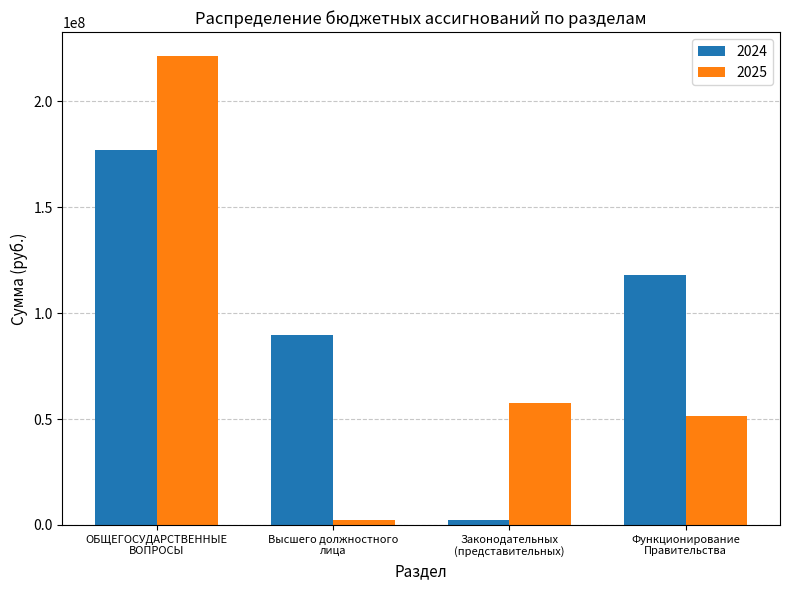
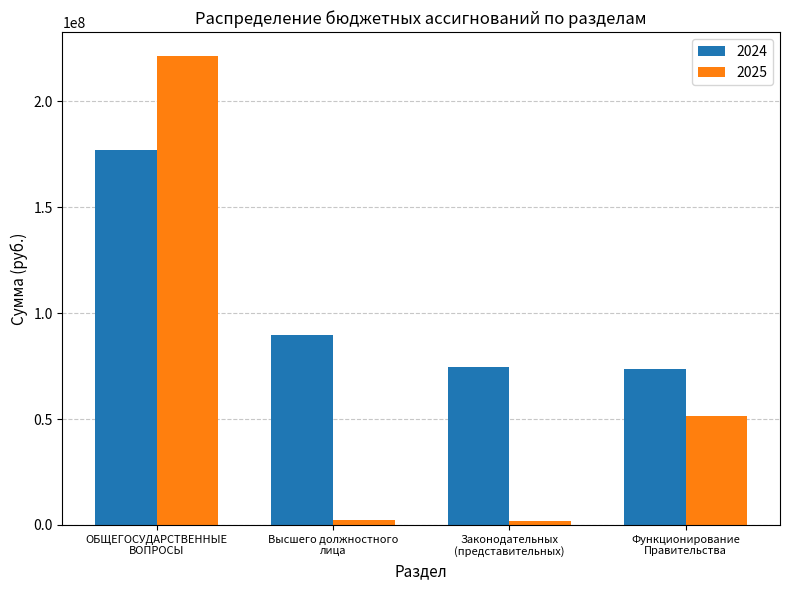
  {
    "2024": {
      "ОБЩЕГОСУДАРСТВЕННЫЕ ВОПРОСЫ": 177000000,
      "Высшего должностного лица": 90000000,
-     "Законодательных (представительных)": 2000000,
-     "Функционирование Правительства": 118000000
+     "Законодательных (представительных)": 74000000,
+     "Функционирование Правительства": 74000000
    },
    "2025": {
      "ОБЩЕГОСУДАРСТВЕННЫЕ ВОПРОСЫ": 222000000,
      "Высшего должностного лица": 2000000,
-     "Законодательных (представительных)": 58000000,
+     "Законодательных (представительных)": 2000000,
      "Функционирование Правительства": 52000000
    }
  }
